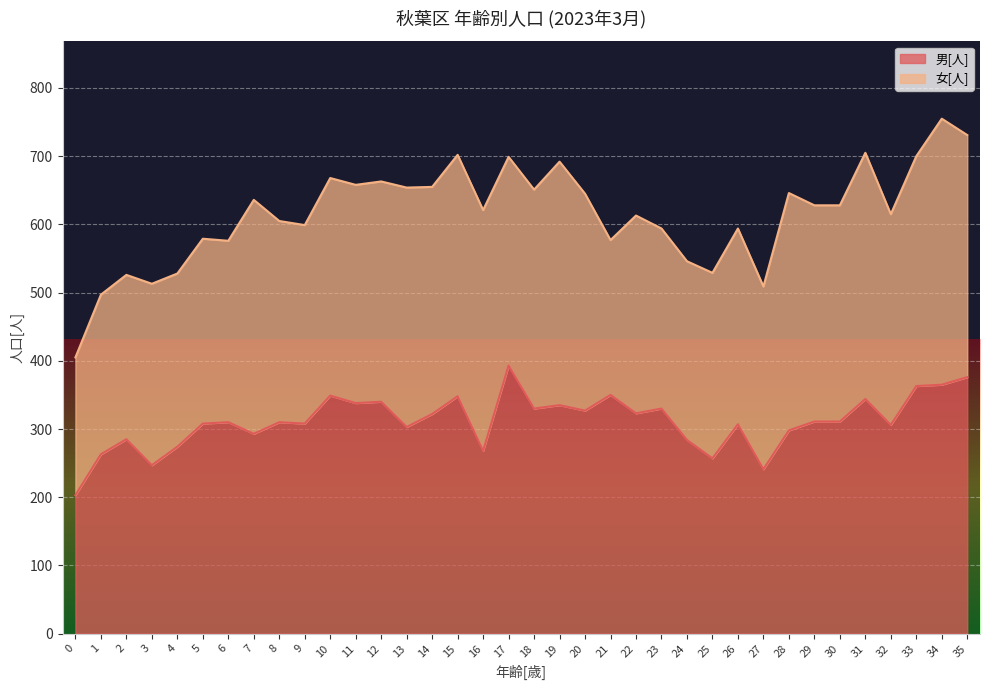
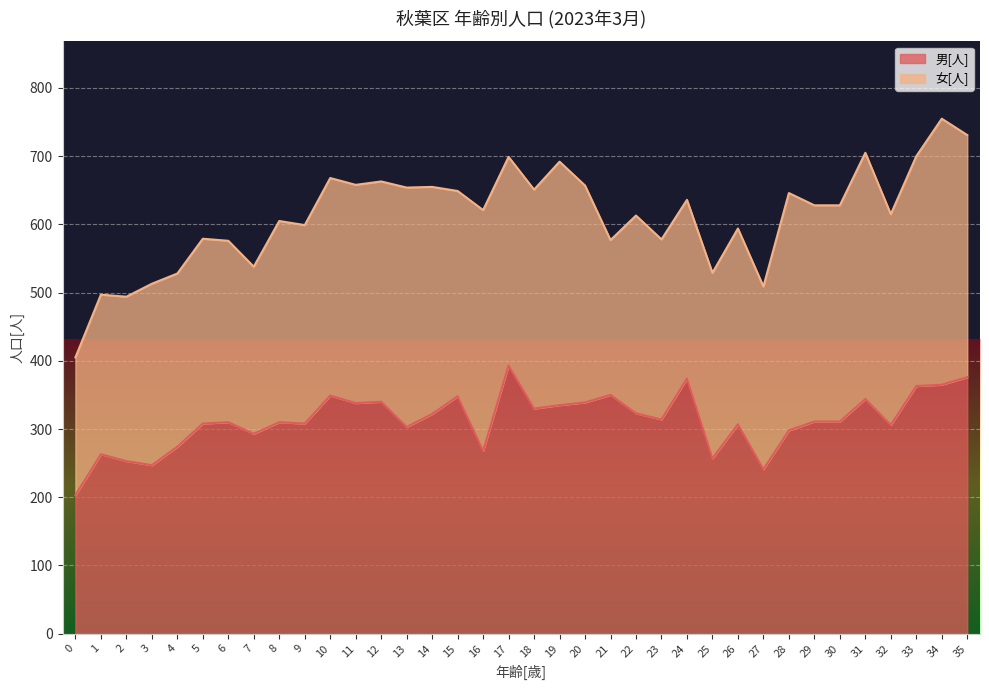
  {
    "男[人]": {
      "0": 200,
      "1": 260,
-     "2": 290,
+     "2": 250,
      "3": 250,
      "4": 270,
      "5": 310,
      "6": 310,
      "7": 290,
      "8": 310,
      "9": 310,
      "10": 350,
      "11": 340,
      "12": 340,
      "13": 300,
      "14": 320,
      "15": 350,
      "16": 270,
      "17": 390,
      "18": 330,
      "19": 340,
-     "20": 330,
+     "20": 340,
      "21": 350,
      "22": 320,
-     "23": 330,
-     "24": 280,
+     "23": 310,
+     "24": 370,
      "25": 260,
      "26": 310,
      "27": 240,
      "28": 300,
      "29": 310,
      "30": 310,
      "31": 340,
      "32": 310,
      "33": 360,
      "34": 370,
      "35": 380
    },
    "女[人]": {
      "0": 200,
      "1": 230,
      "2": 240,
      "3": 270,
      "4": 250,
      "5": 270,
      "6": 270,
-     "7": 340,
+     "7": 250,
      "8": 300,
      "9": 290,
      "10": 320,
      "11": 320,
      "12": 320,
      "13": 350,
      "14": 330,
-     "15": 350,
+     "15": 300,
      "16": 350,
      "17": 310,
      "18": 320,
      "19": 360,
      "20": 320,
      "21": 230,
      "22": 290,
      "23": 260,
      "24": 260,
      "25": 270,
      "26": 290,
      "27": 270,
      "28": 350,
      "29": 320,
      "30": 320,
      "31": 360,
      "32": 310,
      "33": 340,
      "34": 390,
      "35": 360
    }
  }
